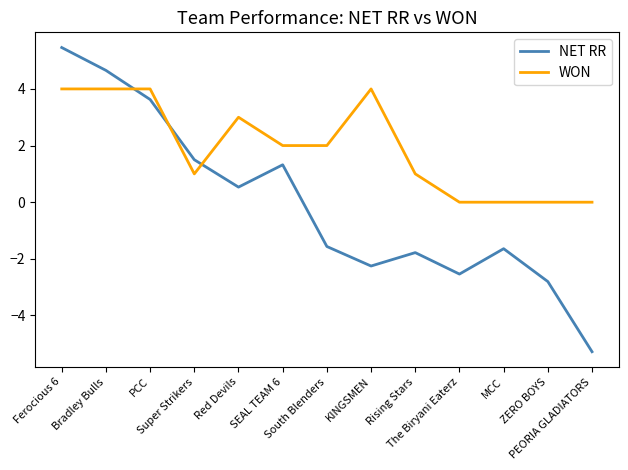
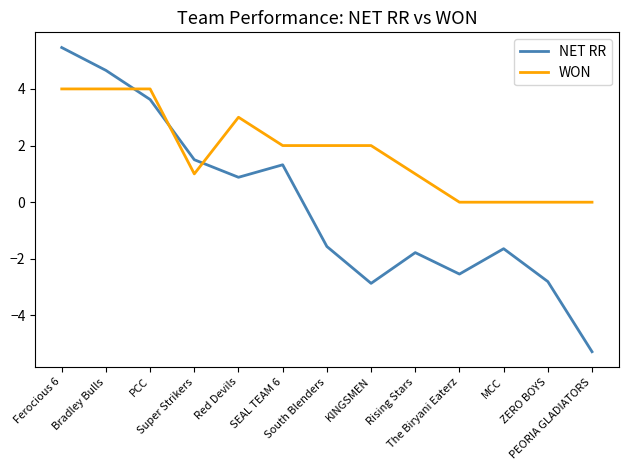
  {
    "NET RR": {
      "Ferocious 6": 5.5,
      "Bradley Bulls": 4.7,
      "PCC": 3.6,
      "Super Strikers": 1.5,
-     "Red Devils": 0.5,
+     "Red Devils": 0.9,
      "SEAL TEAM 6": 1.3,
      "South Blenders": -1.6,
-     "KINGSMEN": -2.3,
+     "KINGSMEN": -2.9,
      "Rising Stars": -1.8,
      "The Biryani Eaterz": -2.5,
      "MCC": -1.6,
      "ZERO BOYS": -2.8,
      "PEORIA GLADIATORS": -5.3
    },
    "WON": {
      "Ferocious 6": 4,
      "Bradley Bulls": 4,
      "PCC": 4,
      "Super Strikers": 1,
      "Red Devils": 3,
      "SEAL TEAM 6": 2,
      "South Blenders": 2,
-     "KINGSMEN": 4,
+     "KINGSMEN": 2,
      "Rising Stars": 1,
      "The Biryani Eaterz": 0,
      "MCC": 0,
      "ZERO BOYS": 0,
      "PEORIA GLADIATORS": 0
    }
  }
